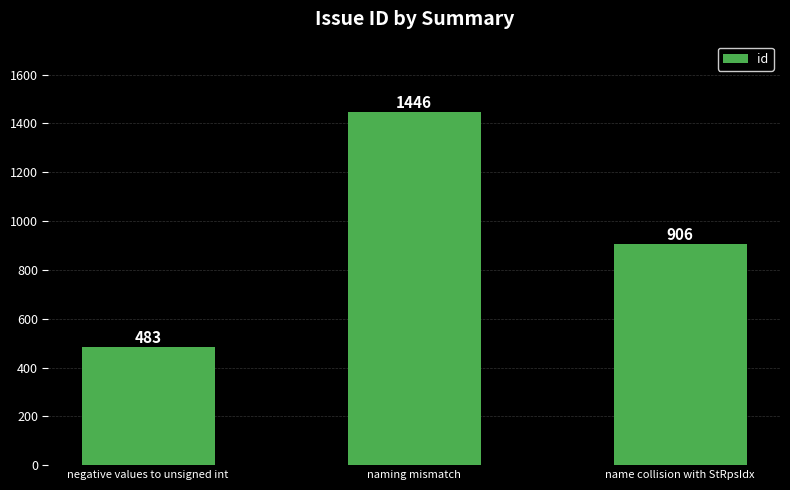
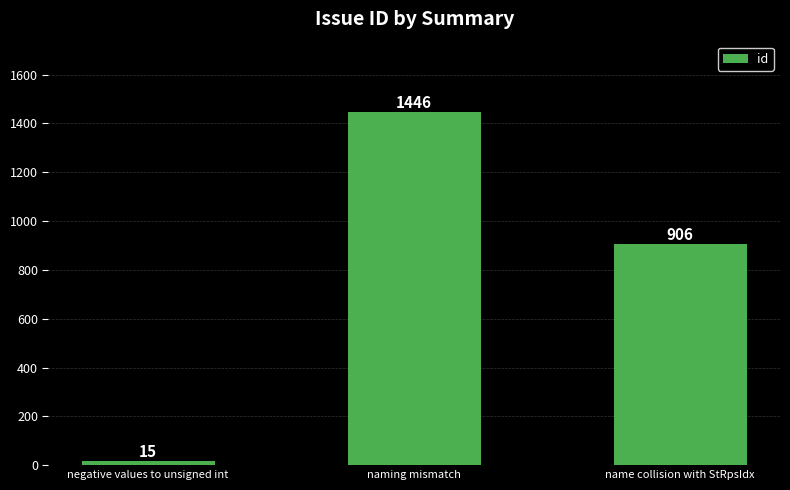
  {
-   "negative values to unsigned int": 483,
+   "negative values to unsigned int": 15,
    "naming mismatch": 1446,
    "name collision with StRpsIdx": 906
  }
